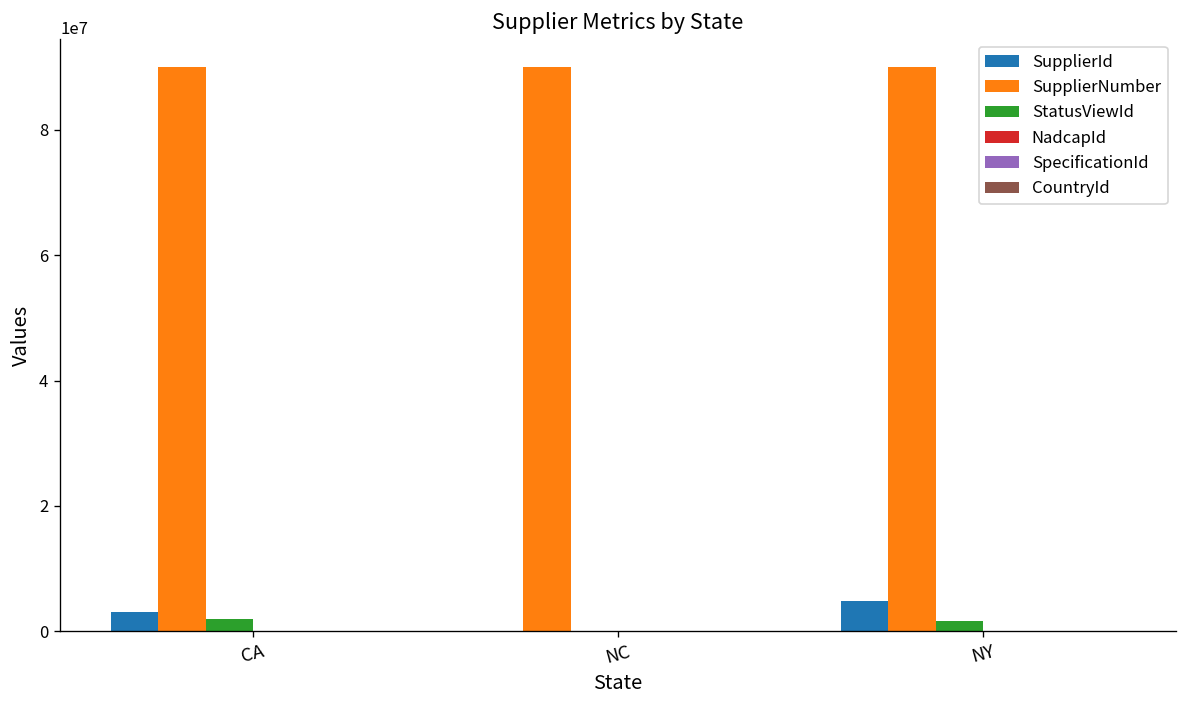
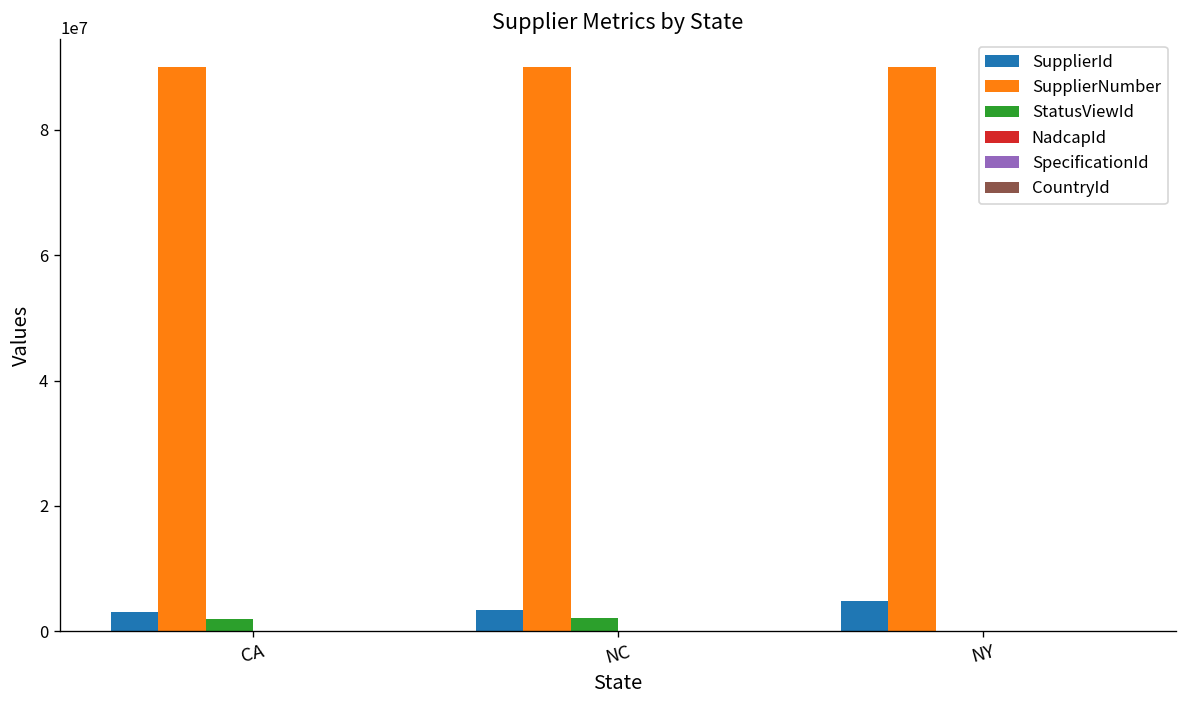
  {
    "SupplierId": {
      "CA": 3000000,
-     "NC": 0,
+     "NC": 3000000,
      "NY": 5000000
    },
    "SupplierNumber": {
      "CA": 90000000,
      "NC": 90000000,
      "NY": 90000000
    },
    "StatusViewId": {
      "CA": 2000000,
-     "NC": 0,
-     "NY": 2000000
+     "NC": 2000000,
+     "NY": 0
    }
  }
